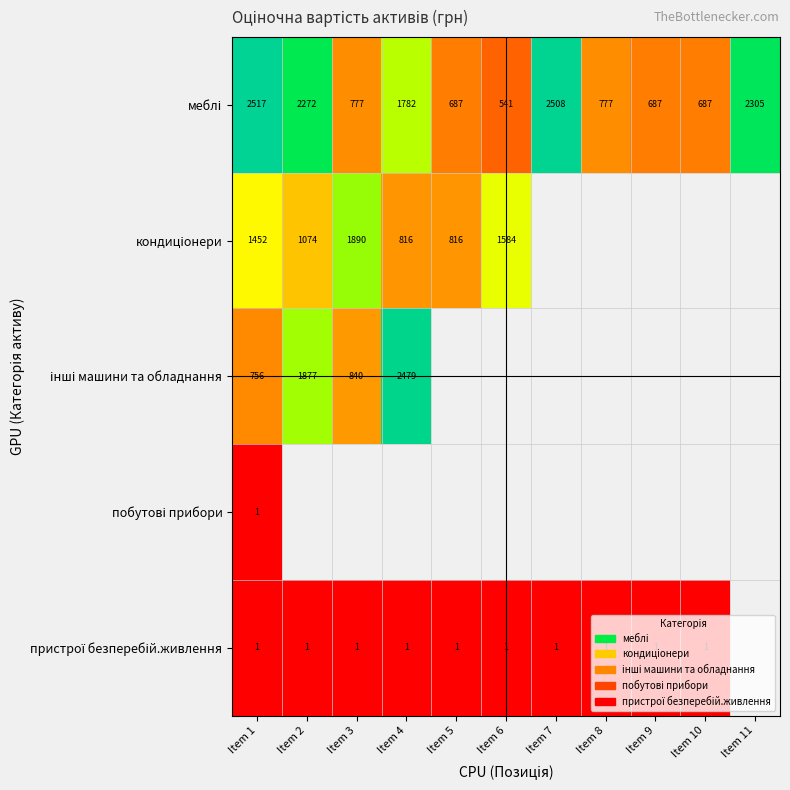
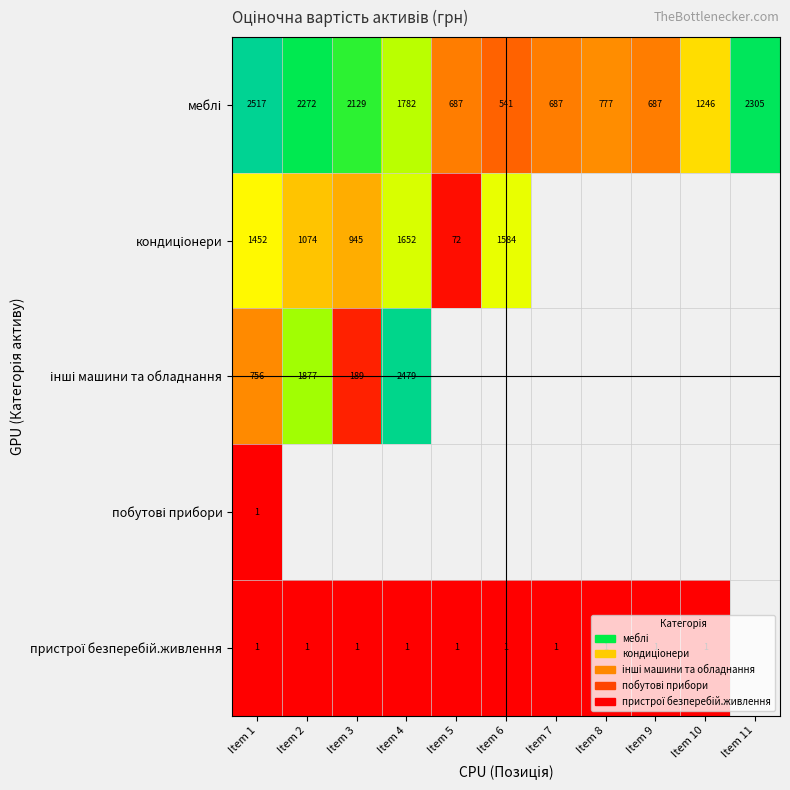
  {
    "меблі": {
      "Item 1": 2517,
      "Item 2": 2272,
-     "Item 3": 777,
+     "Item 3": 2129,
      "Item 4": 1782,
      "Item 5": 687,
      "Item 6": 541,
-     "Item 7": 2508,
+     "Item 7": 687,
      "Item 8": 777,
      "Item 9": 687,
-     "Item 10": 687,
+     "Item 10": 1246,
      "Item 11": 2305
    },
    "кондиціонери": {
      "Item 1": 1452,
      "Item 2": 1074,
-     "Item 3": 1890,
-     "Item 4": 816,
-     "Item 5": 816,
+     "Item 3": 945,
+     "Item 4": 1652,
+     "Item 5": 72,
      "Item 6": 1584
    },
    "інші машини та обладнання": {
      "Item 1": 756,
      "Item 2": 1877,
-     "Item 3": 840,
+     "Item 3": 189,
      "Item 4": 2479
    },
    "побутові прибори": {
      "Item 1": 1
    },
    "пристрої безперебій.живлення": {
      "Item 1": 1,
      "Item 2": 1,
      "Item 3": 1,
      "Item 4": 1,
      "Item 5": 1,
      "Item 6": 1,
      "Item 7": 1
    }
  }
